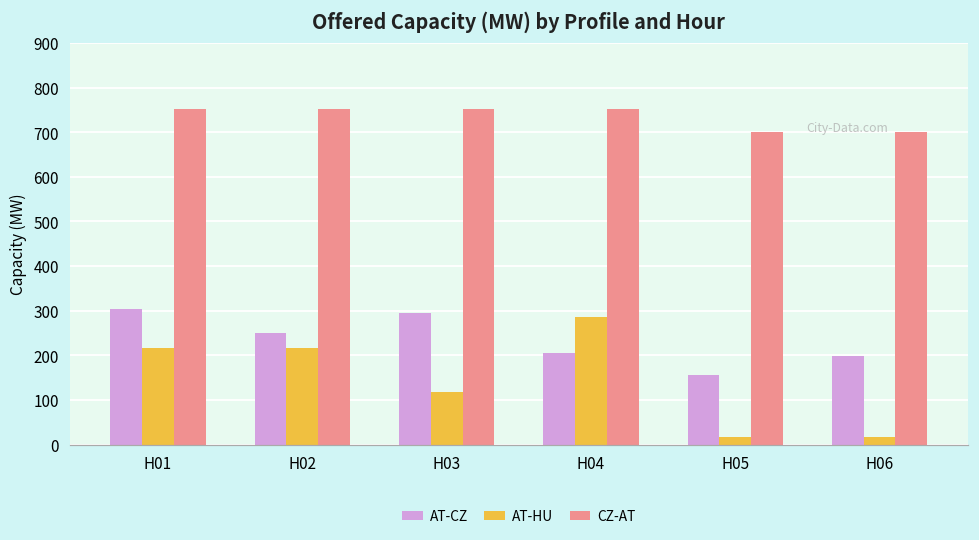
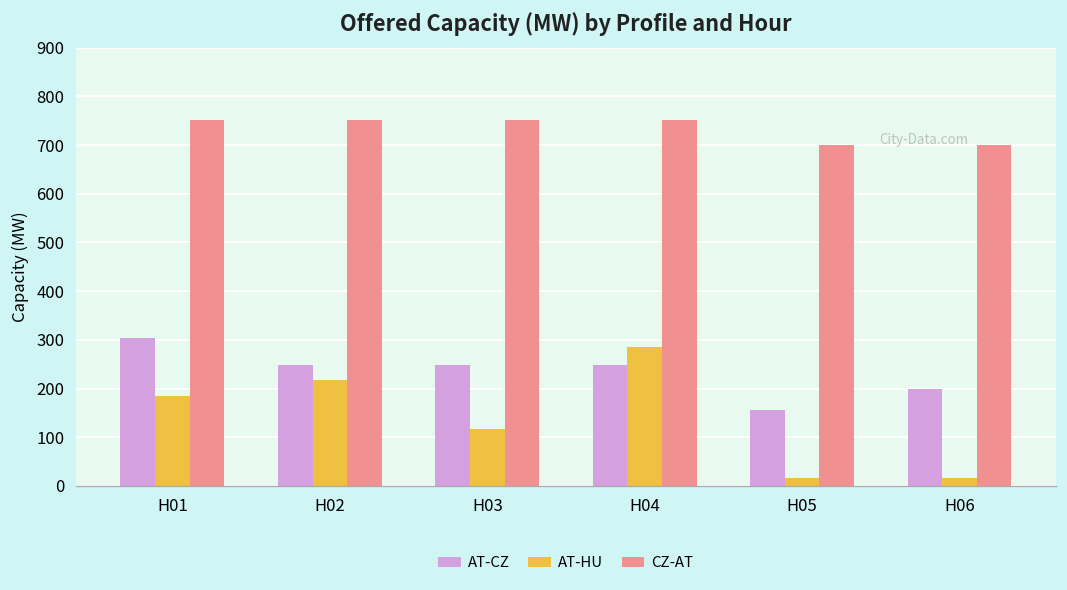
  {
    "AT-CZ": {
      "H01": 300,
      "H02": 250,
-     "H03": 300,
-     "H04": 210,
+     "H03": 250,
+     "H04": 250,
      "H05": 160,
      "H06": 200
    },
    "AT-HU": {
-     "H01": 220,
+     "H01": 180,
      "H02": 220,
      "H03": 120,
      "H04": 290,
      "H05": 20,
      "H06": 20
    },
    "CZ-AT": {
      "H01": 750,
      "H02": 750,
      "H03": 750,
      "H04": 750,
      "H05": 700,
      "H06": 700
    }
  }
